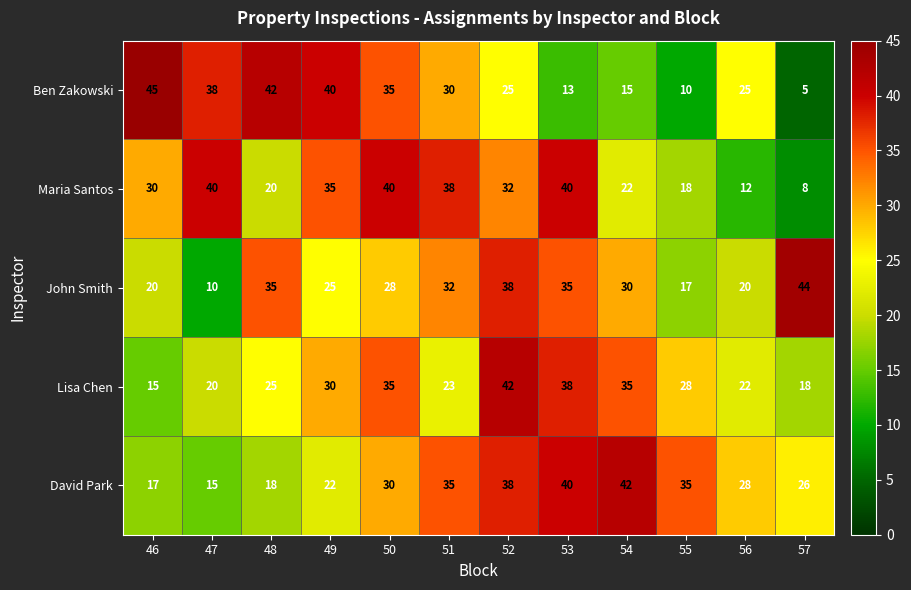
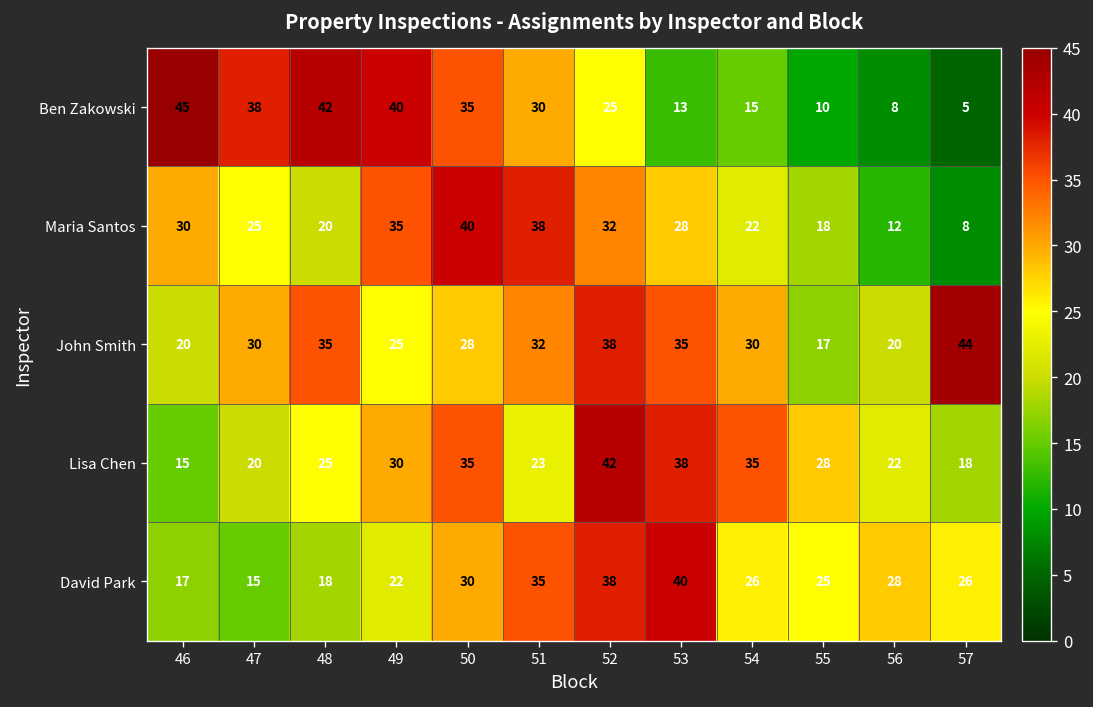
  {
    "Ben Zakowski": {
      "46": 45,
      "47": 38,
      "48": 42,
      "49": 40,
      "50": 35,
      "51": 30,
      "52": 25,
      "53": 13,
      "54": 15,
      "55": 10,
-     "56": 25,
+     "56": 8,
      "57": 5
    },
    "Maria Santos": {
      "46": 30,
-     "47": 40,
+     "47": 25,
      "48": 20,
      "49": 35,
      "50": 40,
      "51": 38,
      "52": 32,
-     "53": 40,
+     "53": 28,
      "54": 22,
      "55": 18,
      "56": 12,
      "57": 8
    },
    "John Smith": {
      "46": 20,
-     "47": 10,
+     "47": 30,
      "48": 35,
      "49": 25,
      "50": 28,
      "51": 32,
      "52": 38,
      "53": 35,
      "54": 30,
      "55": 17,
      "56": 20,
      "57": 44
    },
    "Lisa Chen": {
      "46": 15,
      "47": 20,
      "48": 25,
      "49": 30,
      "50": 35,
      "51": 23,
      "52": 42,
      "53": 38,
      "54": 35,
      "55": 28,
      "56": 22,
      "57": 18
    },
    "David Park": {
      "46": 17,
      "47": 15,
      "48": 18,
      "49": 22,
      "50": 30,
      "51": 35,
      "52": 38,
      "53": 40,
-     "54": 42,
-     "55": 35,
+     "54": 26,
+     "55": 25,
      "56": 28,
      "57": 26
    }
  }
